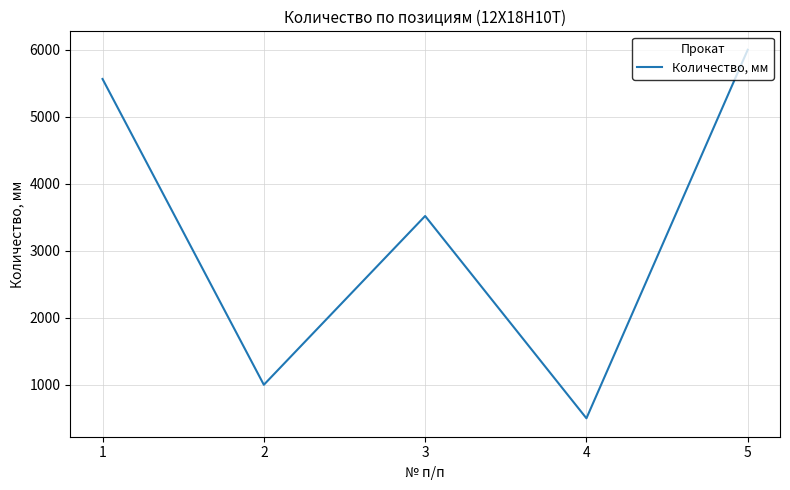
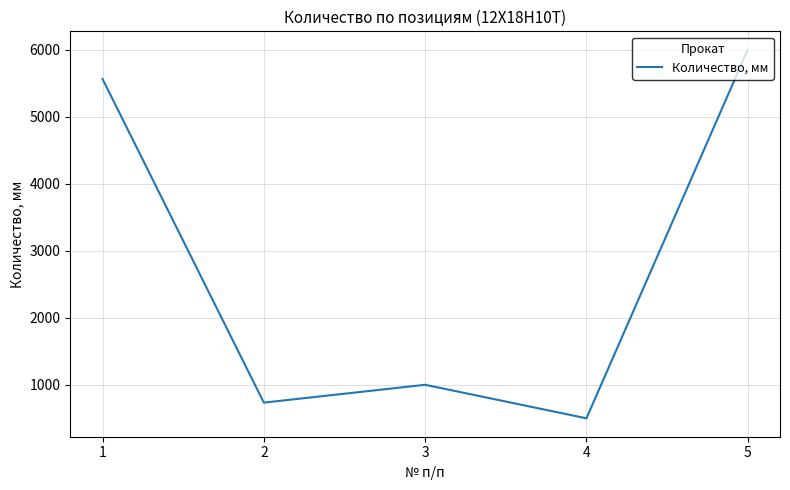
  {
    "1": 5600,
-   "2": 1000,
-   "3": 3500,
+   "2": 700,
+   "3": 1000,
    "4": 500
  }
